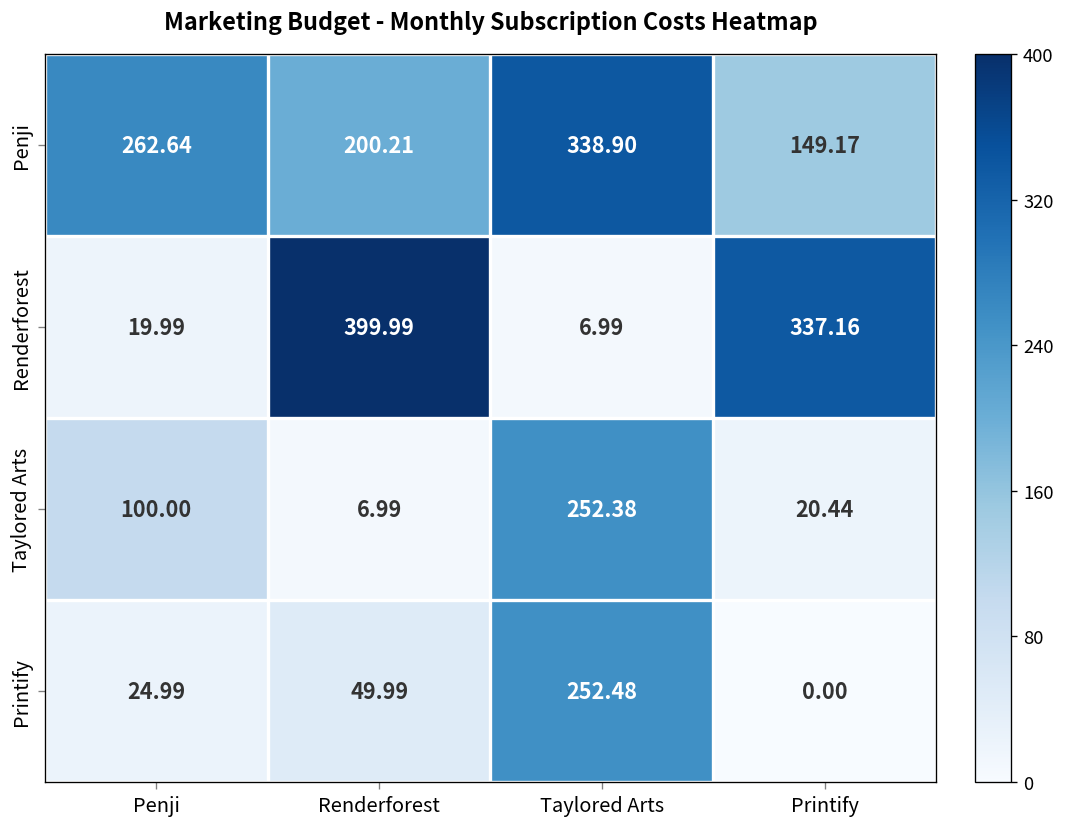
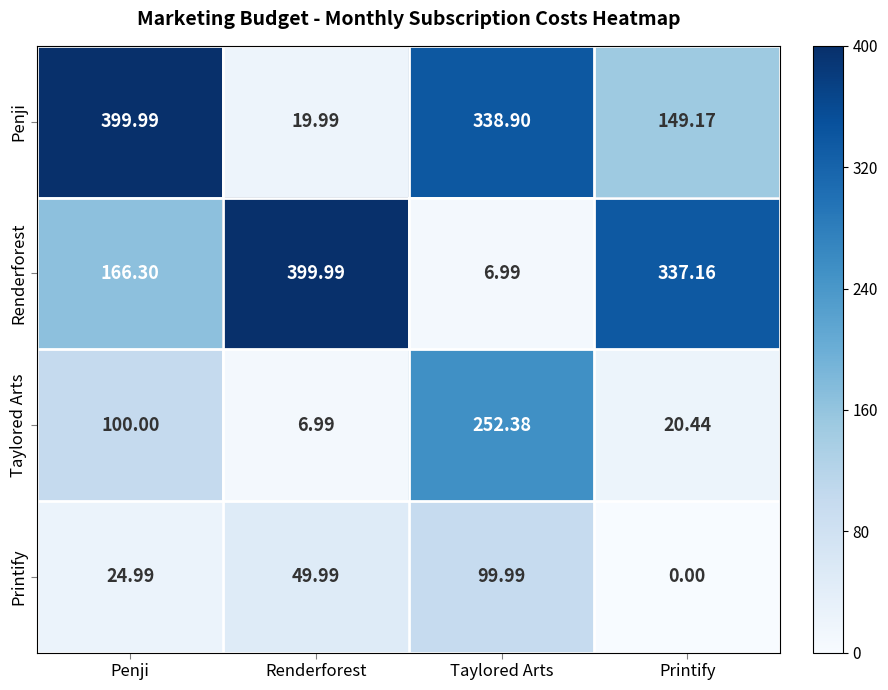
  {
    "Penji": {
-     "Penji": 262.64,
-     "Renderforest": 200.21,
+     "Penji": 399.99,
+     "Renderforest": 19.99,
      "Taylored Arts": 338.90,
      "Printify": 149.17
    },
    "Renderforest": {
-     "Penji": 19.99,
+     "Penji": 166.30,
      "Renderforest": 399.99,
      "Taylored Arts": 6.99,
      "Printify": 337.16
    },
    "Taylored Arts": {
      "Penji": 100.00,
      "Renderforest": 6.99,
      "Taylored Arts": 252.38,
      "Printify": 20.44
    },
    "Printify": {
      "Penji": 24.99,
      "Renderforest": 49.99,
-     "Taylored Arts": 252.48,
+     "Taylored Arts": 99.99,
      "Printify": 0.00
    }
  }
